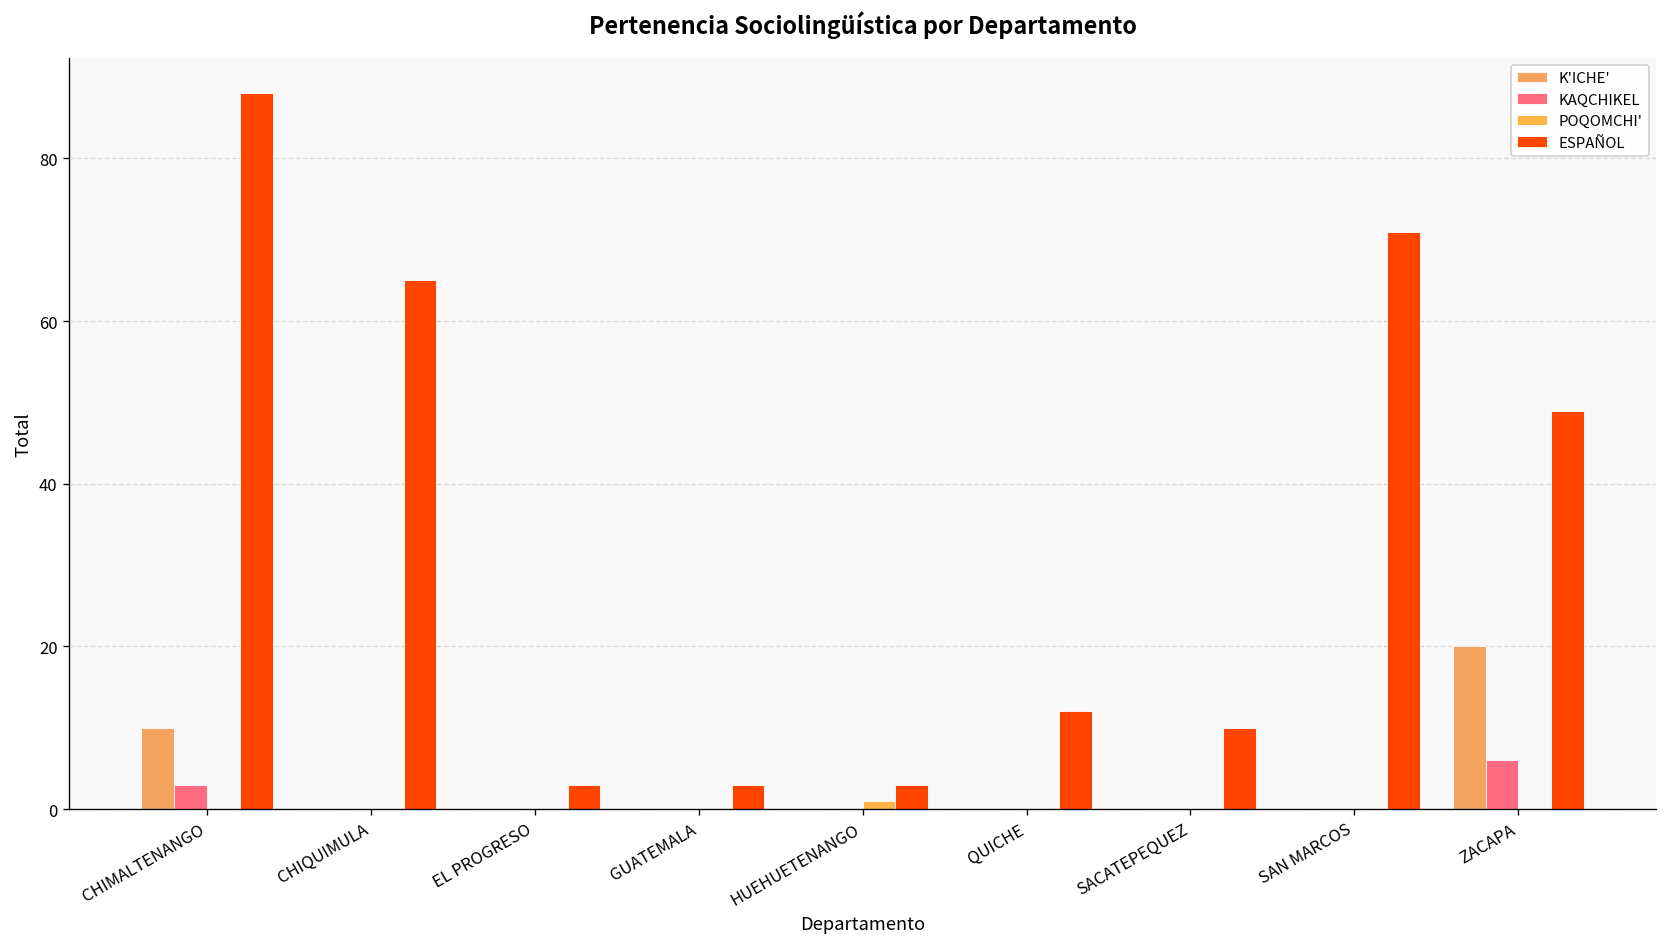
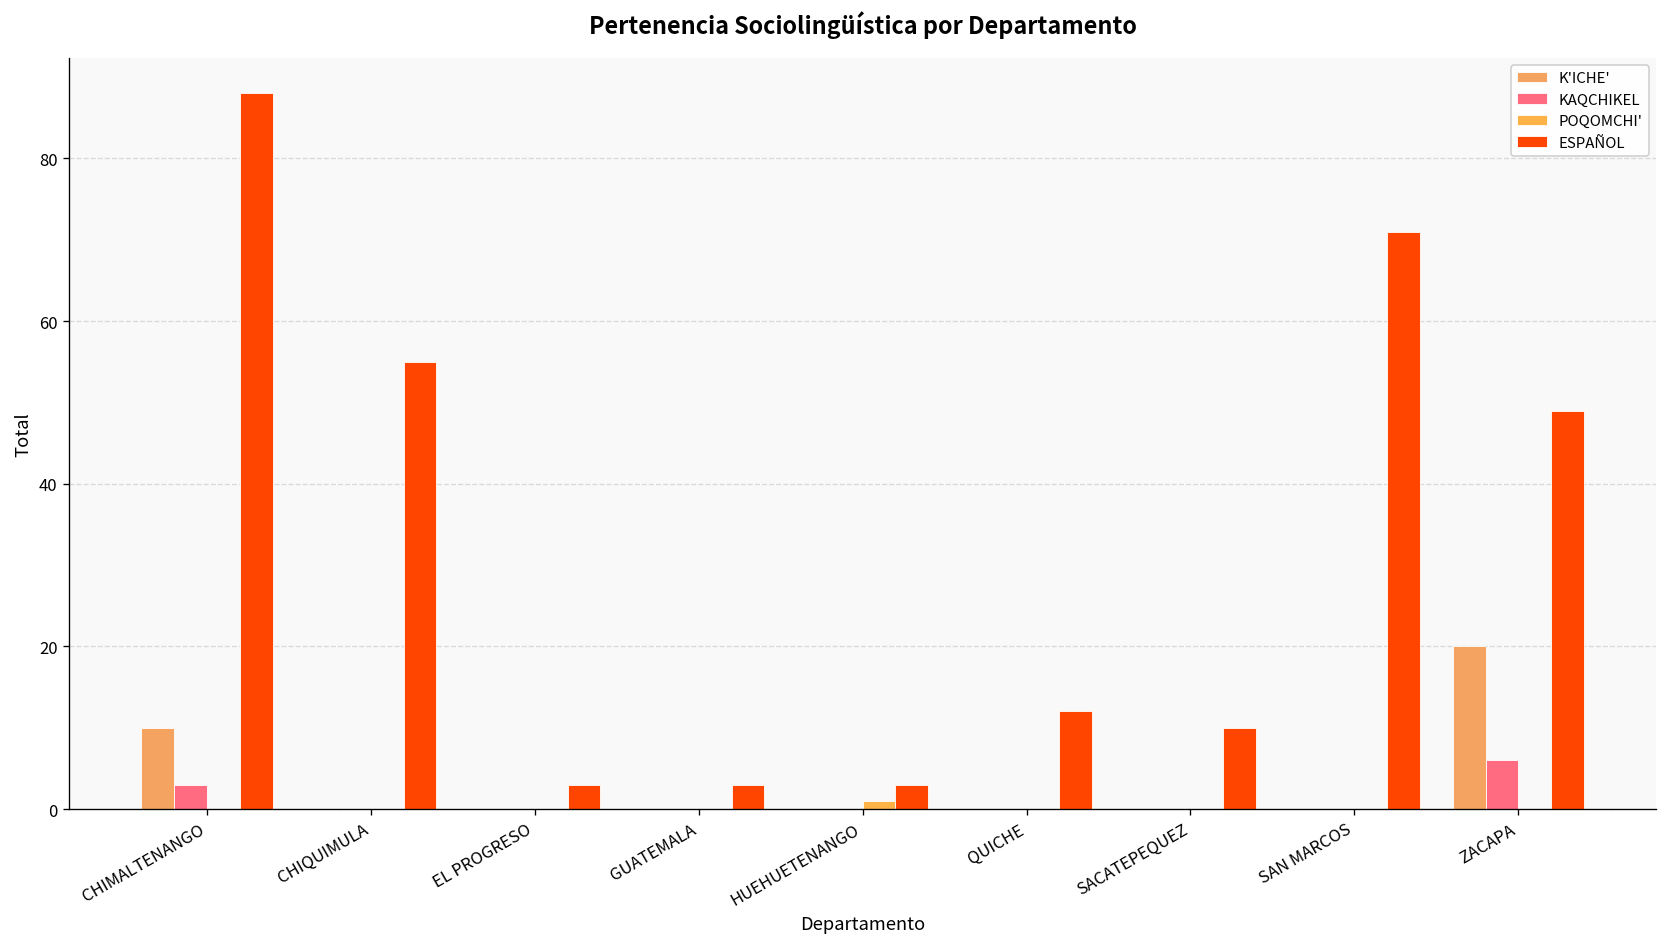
  {
    "KAQCHIKEL": {
      "CHIMALTENANGO": 3,
      "CHIQUIMULA": 0,
      "EL PROGRESO": 0,
      "GUATEMALA": 0,
      "HUEHUETENANGO": 0,
      "QUICHE": 0,
      "SACATEPEQUEZ": 0,
      "SAN MARCOS": 0,
      "ZACAPA": 6
    },
    "ESPAÑOL": {
      "CHIMALTENANGO": 88,
-     "CHIQUIMULA": 65,
+     "CHIQUIMULA": 55,
      "EL PROGRESO": 3,
      "GUATEMALA": 3,
      "HUEHUETENANGO": 3,
      "QUICHE": 12,
      "SACATEPEQUEZ": 10,
      "SAN MARCOS": 71,
      "ZACAPA": 49
    }
  }
